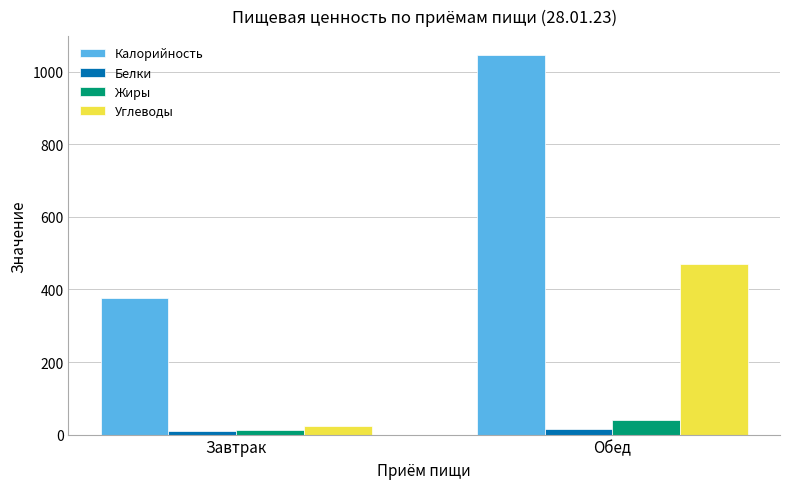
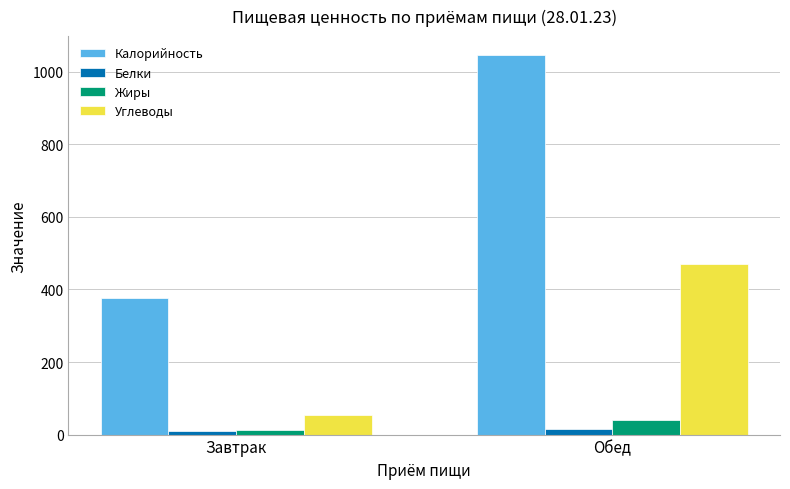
  {
    "Калорийность": {
      "Завтрак": 380,
      "Обед": 1050
    },
    "Белки": {
      "Завтрак": 10,
      "Обед": 20
    },
    "Жиры": {
      "Завтрак": 10,
      "Обед": 40
    },
    "Углеводы": {
-     "Завтрак": 30,
+     "Завтрак": 50,
      "Обед": 470
    }
  }
